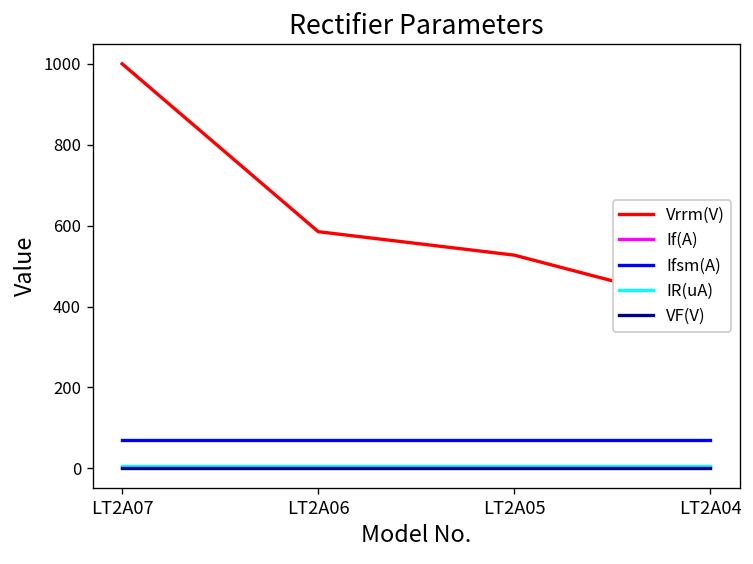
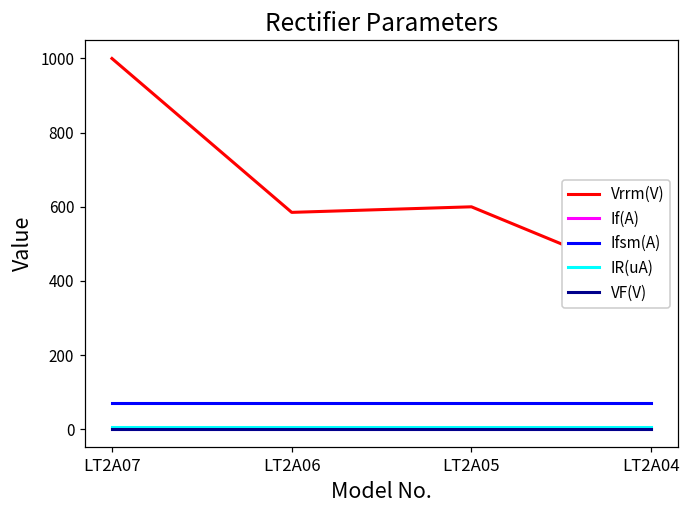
  {
    "Vrrm(V)": {
      "LT2A07": 1000,
      "LT2A06": 590,
-     "LT2A05": 530
+     "LT2A05": 600
    },
    "Ifsm(A)": {
      "LT2A07": 70,
      "LT2A06": 70,
      "LT2A05": 70,
      "LT2A04": 70
    }
  }
